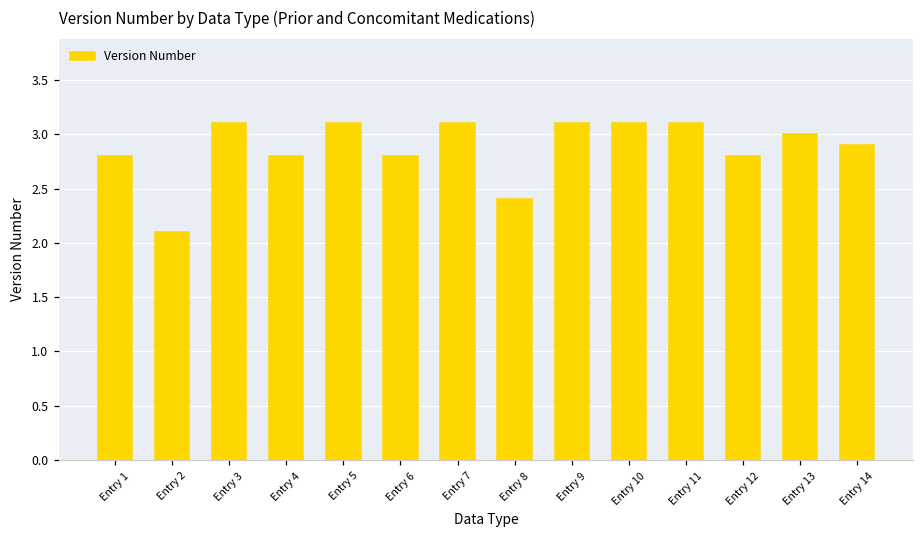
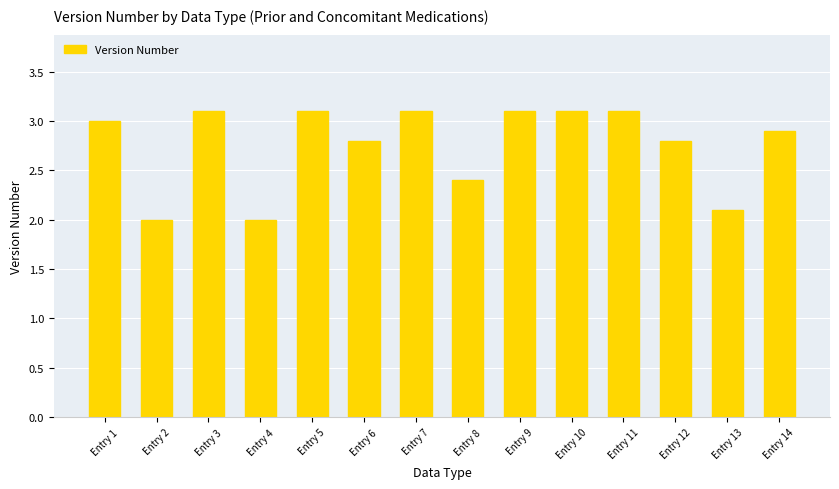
  {
-   "Entry 1": 2.8,
-   "Entry 2": 2.1,
+   "Entry 1": 3.0,
+   "Entry 2": 2.0,
    "Entry 3": 3.1,
-   "Entry 4": 2.8,
+   "Entry 4": 2.0,
    "Entry 5": 3.1,
    "Entry 6": 2.8,
    "Entry 7": 3.1,
    "Entry 8": 2.4,
    "Entry 9": 3.1,
    "Entry 10": 3.1,
    "Entry 11": 3.1,
    "Entry 12": 2.8,
-   "Entry 13": 3.0,
+   "Entry 13": 2.1,
    "Entry 14": 2.9
  }
